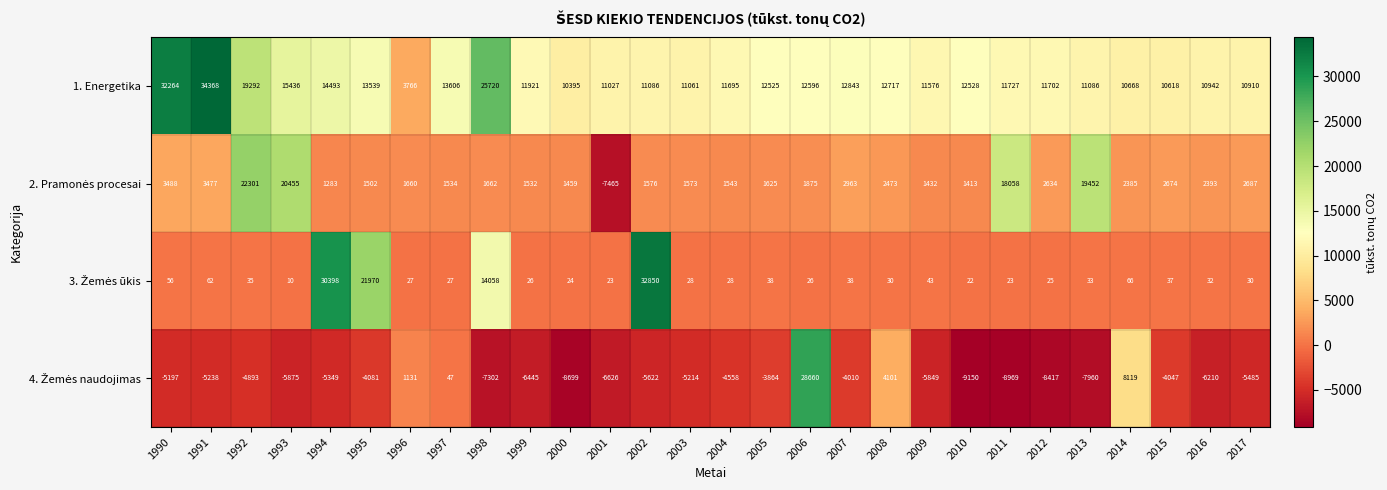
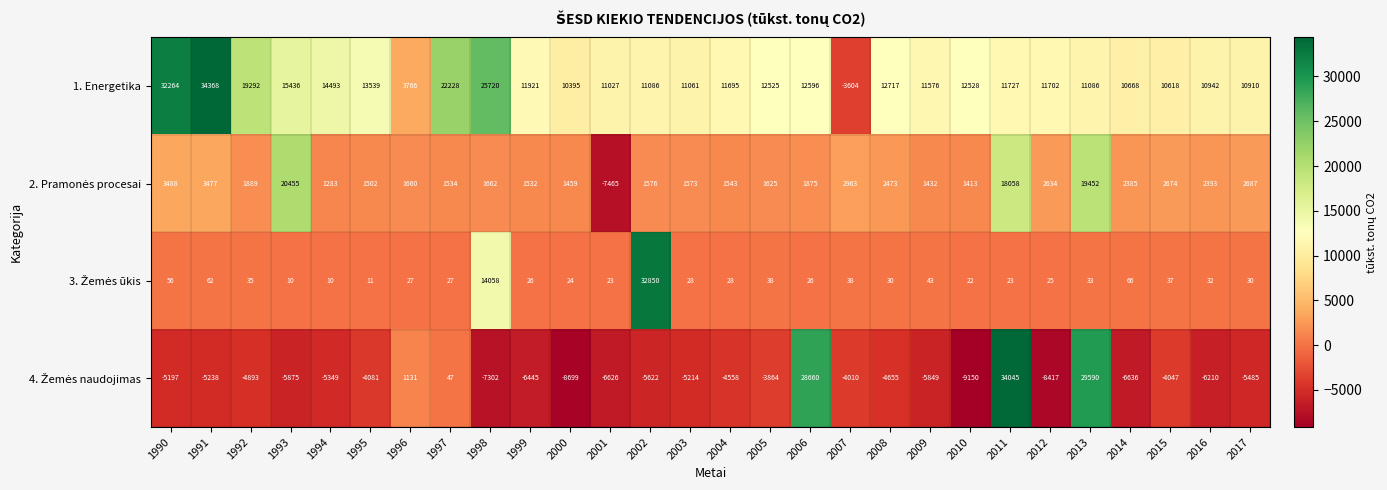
  {
    "1. Energetika": {
      "1990": 32264,
      "1991": 34368,
      "1992": 19292,
      "1993": 15436,
      "1994": 14493,
      "1995": 13539,
      "1996": 3766,
-     "1997": 13606,
+     "1997": 22228,
      "1998": 25720,
      "1999": 11921,
      "2000": 10395,
      "2001": 11027,
      "2002": 11086,
      "2003": 11061,
      "2004": 11695,
      "2005": 12525,
      "2006": 12596,
-     "2007": 12843,
+     "2007": -3604,
      "2008": 12717,
      "2009": 11576,
      "2010": 12528,
      "2011": 11727,
      "2012": 11702,
      "2013": 11086,
      "2014": 10668,
      "2015": 10618,
      "2016": 10942,
      "2017": 10910
    },
    "2. Pramonės procesai": {
      "1990": 3488,
      "1991": 3477,
-     "1992": 22301,
+     "1992": 1889,
      "1993": 20455,
      "1994": 1283,
      "1995": 1502,
      "1996": 1660,
      "1997": 1534,
      "1998": 1662,
      "1999": 1532,
      "2000": 1459,
      "2001": -7465,
      "2002": 1576,
      "2003": 1573,
      "2004": 1543,
      "2005": 1625,
      "2006": 1875,
      "2007": 2963,
      "2008": 2473,
      "2009": 1432,
      "2010": 1413,
      "2011": 18058,
      "2012": 2634,
      "2013": 19452,
      "2014": 2385,
      "2015": 2674,
      "2016": 2393,
      "2017": 2687
    },
    "3. Žemės ūkis": {
      "1990": 56,
      "1991": 62,
      "1992": 35,
      "1993": 10,
-     "1994": 30398,
-     "1995": 21970,
+     "1994": 10,
+     "1995": 11,
      "1996": 27,
      "1997": 27,
      "1998": 14058,
      "1999": 26,
      "2000": 24,
      "2001": 23,
      "2002": 32850,
      "2003": 28,
      "2004": 28,
      "2005": 38,
      "2006": 26,
      "2007": 38,
      "2008": 30,
      "2009": 43,
      "2010": 22,
      "2011": 23,
      "2012": 25,
      "2013": 33,
      "2014": 66,
      "2015": 37,
      "2016": 32,
      "2017": 30
    },
    "4. Žemės naudojimas": {
      "1990": -5197,
      "1991": -5238,
      "1992": -4893,
      "1993": -5875,
      "1994": -5349,
      "1995": -4081,
      "1996": 1131,
      "1997": 47,
      "1998": -7302,
      "1999": -6445,
      "2000": -8699,
      "2001": -6626,
      "2002": -5622,
      "2003": -5214,
      "2004": -4558,
      "2005": -3864,
      "2006": 28660,
      "2007": -4010,
-     "2008": 4101,
+     "2008": -4655,
      "2009": -5849,
      "2010": -9150,
-     "2011": -8969,
+     "2011": 34045,
      "2012": -8417,
-     "2013": -7960,
-     "2014": 8119,
+     "2013": 29590,
+     "2014": -6636,
      "2015": -4047,
      "2016": -6210,
      "2017": -5485
    }
  }
